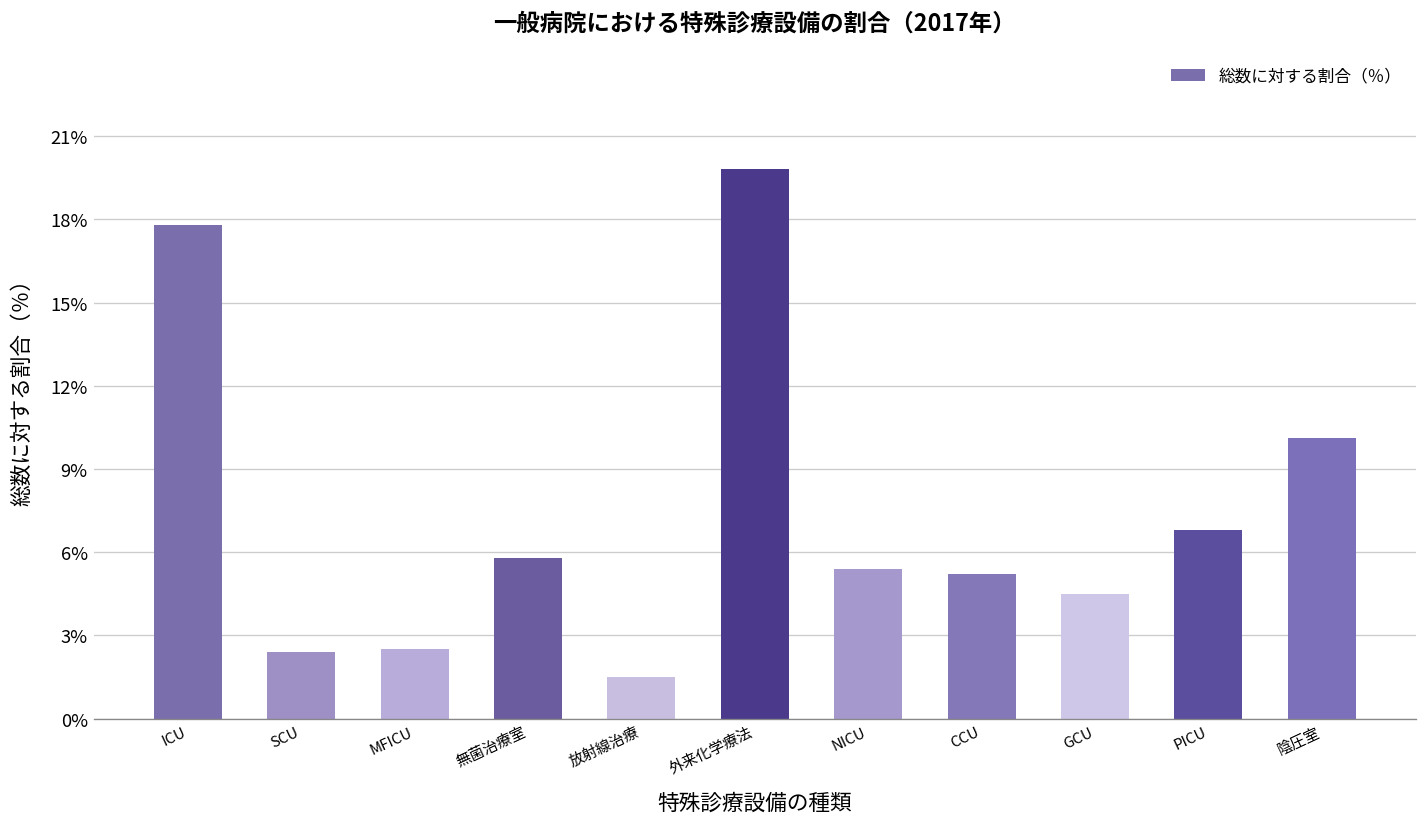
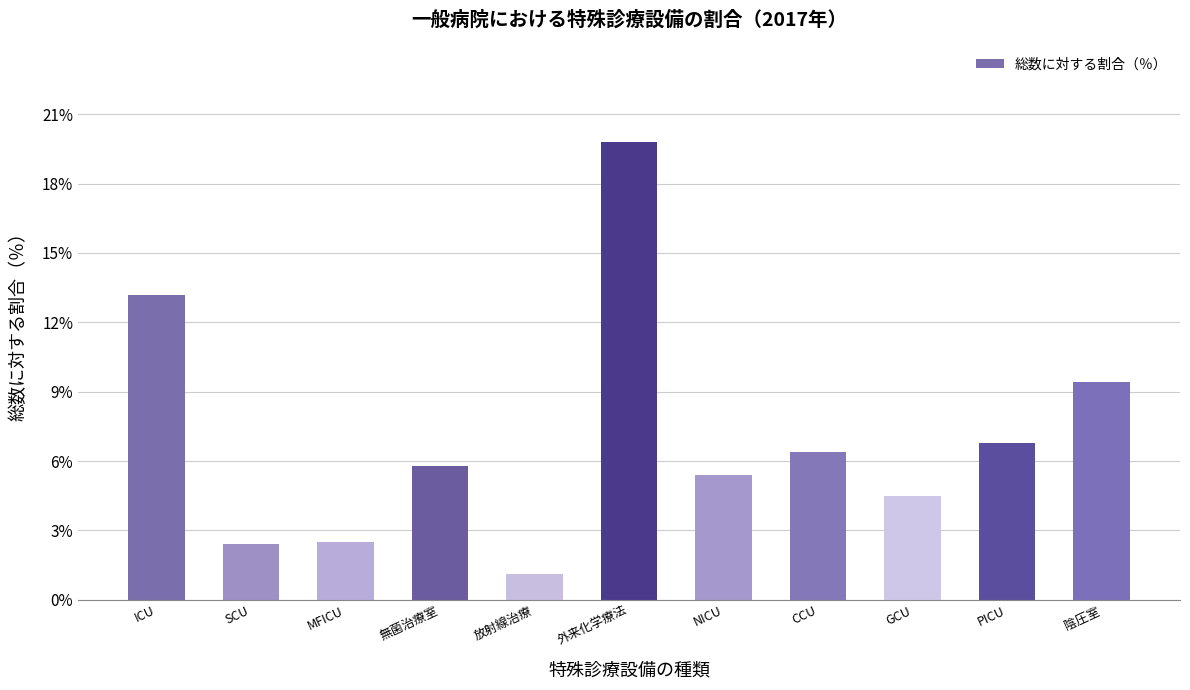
  {
-   "ICU": "17.8%",
+   "ICU": "13.2%",
    "SCU": "2.4%",
    "MFICU": "2.5%",
    "無菌治療室": "5.8%",
-   "放射線治療": "1.5%",
+   "放射線治療": "1.1%",
    "外来化学療法": "19.8%",
    "NICU": "5.4%",
-   "CCU": "5.2%",
+   "CCU": "6.4%",
    "GCU": "4.5%",
    "PICU": "6.8%",
-   "陰圧室": "10.1%"
+   "陰圧室": "9.4%"
  }
